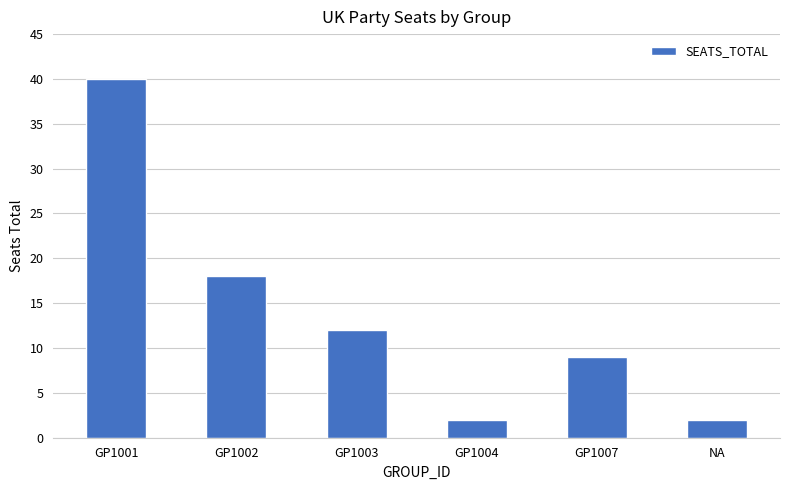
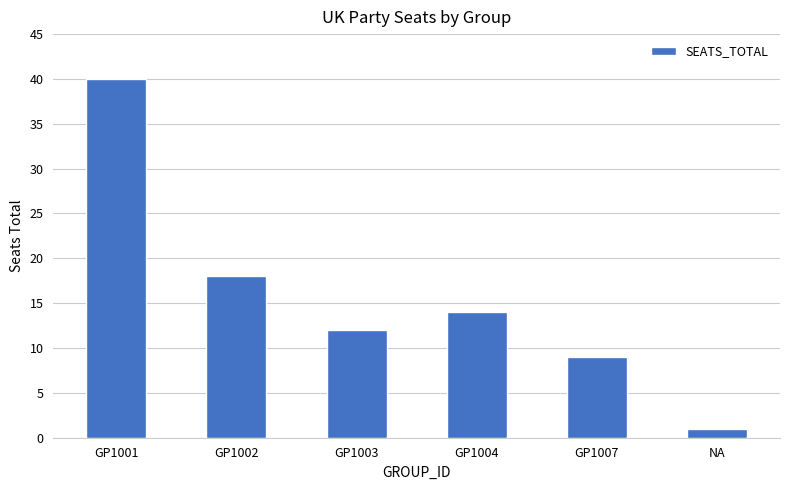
  {
    "GP1001": 40,
    "GP1002": 18,
    "GP1003": 12,
-   "GP1004": 2,
+   "GP1004": 14,
    "GP1007": 9,
-   "NA": 2
+   "NA": 1
  }
